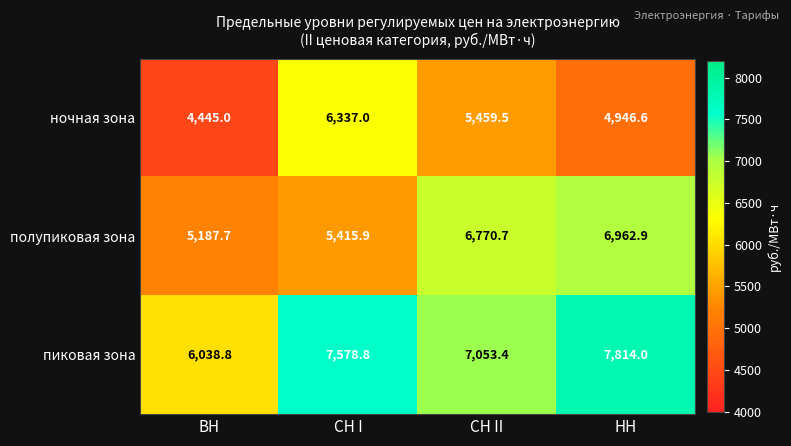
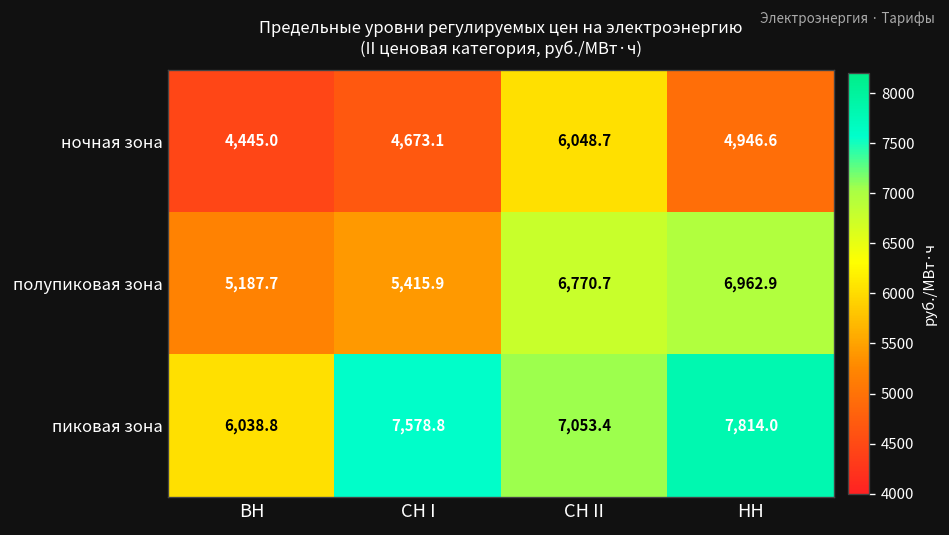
  {
    "ночная зона": {
      "ВН": "4,445.0",
-     "СН I": "6,337.0",
-     "СН II": "5,459.5",
+     "СН I": "4,673.1",
+     "СН II": "6,048.7",
      "НН": "4,946.6"
    },
    "полупиковая зона": {
      "ВН": "5,187.7",
      "СН I": "5,415.9",
      "СН II": "6,770.7",
      "НН": "6,962.9"
    },
    "пиковая зона": {
      "ВН": "6,038.8",
      "СН I": "7,578.8",
      "СН II": "7,053.4",
      "НН": "7,814.0"
    }
  }
